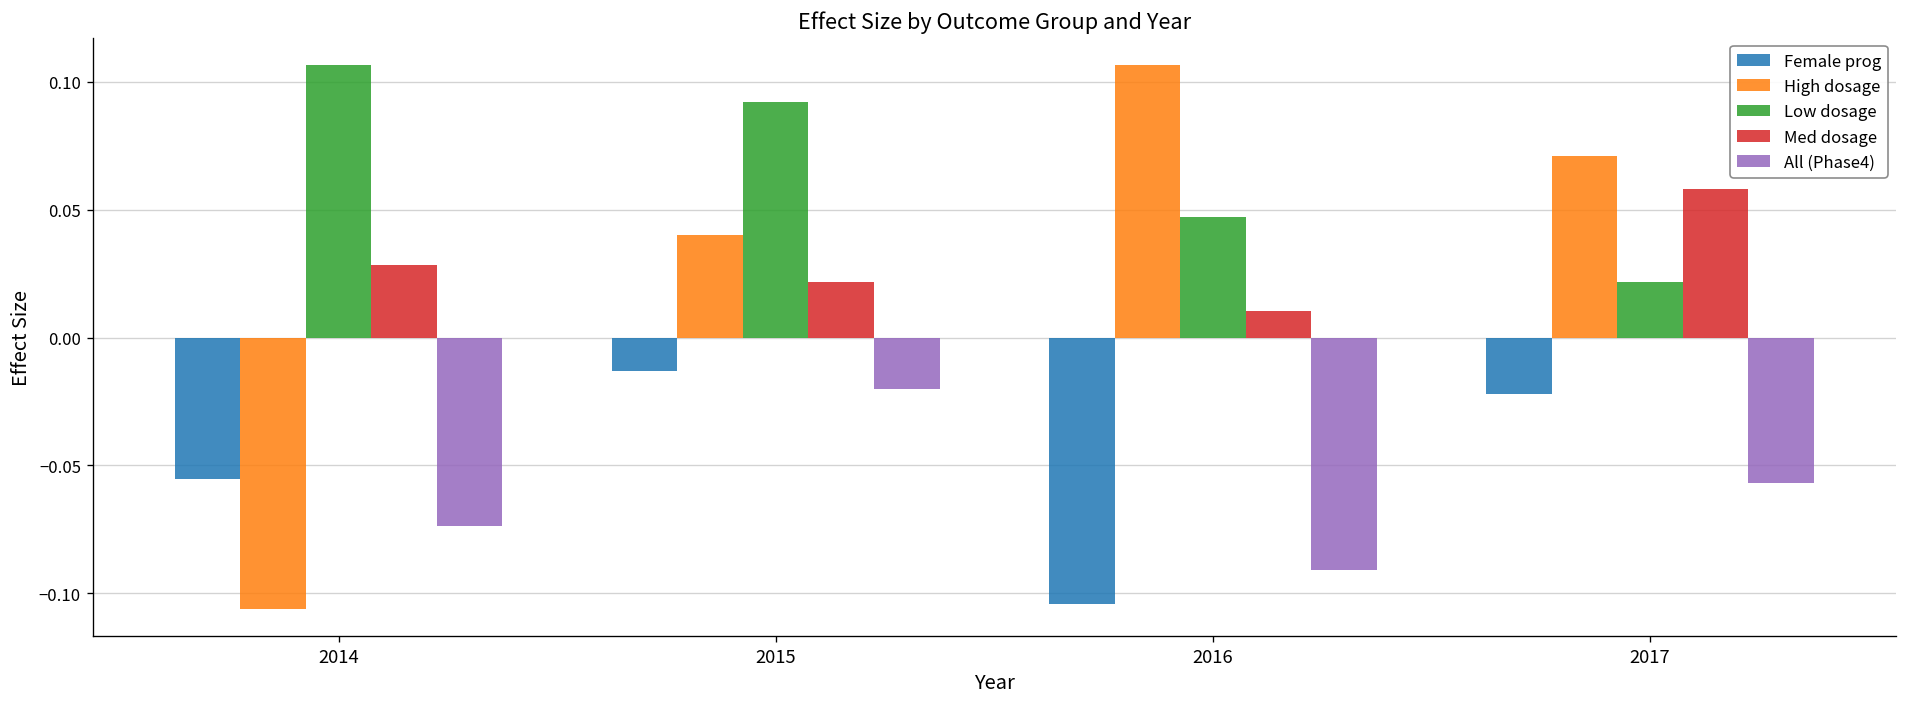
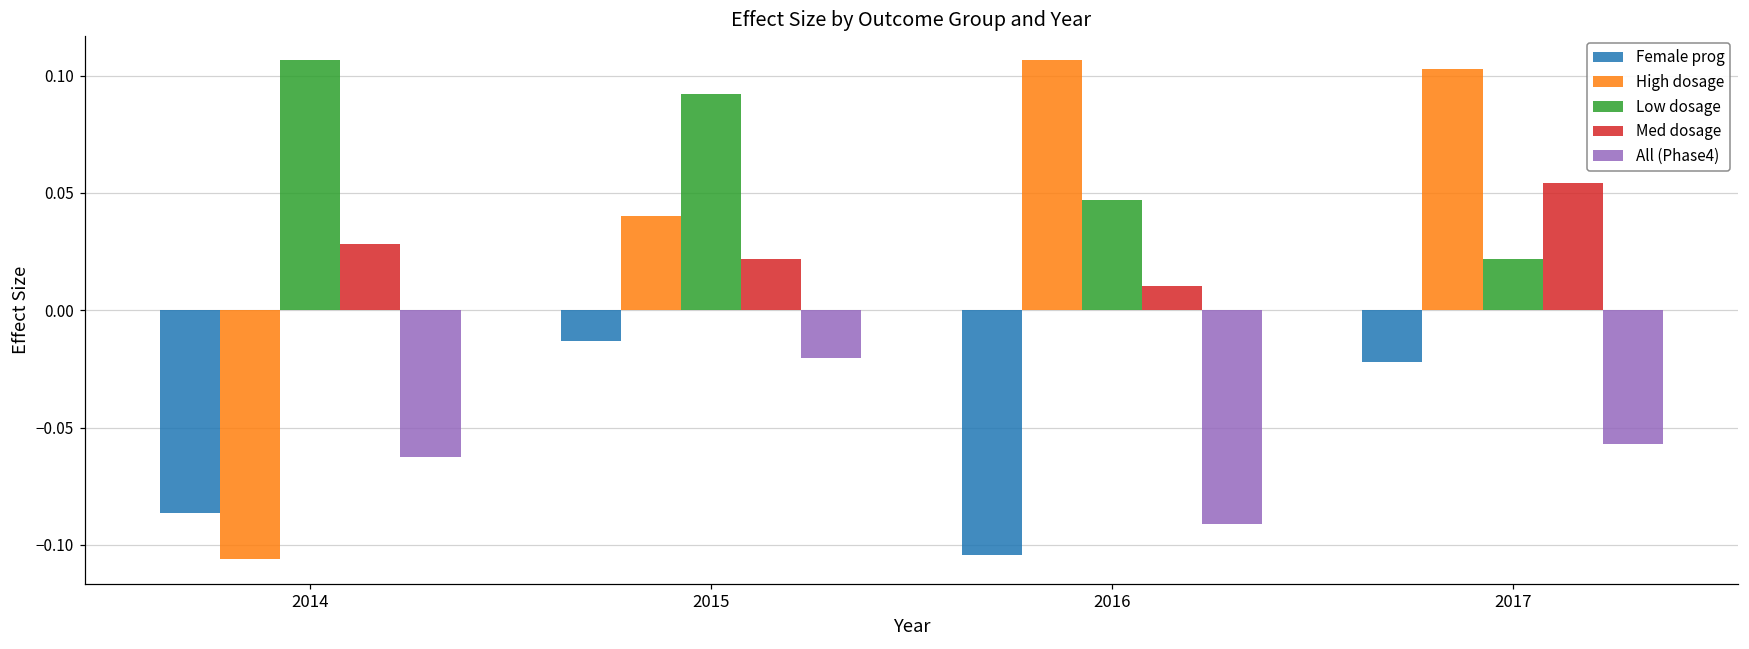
  {
    "Female prog": {
-     "2014": -0.055,
+     "2014": -0.086,
      "2015": -0.013,
      "2016": -0.104,
      "2017": -0.022
    },
    "High dosage": {
      "2014": -0.106,
      "2015": 0.040,
      "2016": 0.106,
-     "2017": 0.071
+     "2017": 0.103
    },
    "Low dosage": {
      "2014": 0.106,
      "2015": 0.092,
      "2016": 0.047,
      "2017": 0.022
    },
    "Med dosage": {
      "2014": 0.028,
      "2015": 0.022,
      "2016": 0.010,
-     "2017": 0.058
+     "2017": 0.054
    },
    "All (Phase4)": {
-     "2014": -0.073,
+     "2014": -0.062,
      "2015": -0.020,
      "2016": -0.091,
      "2017": -0.057
    }
  }
